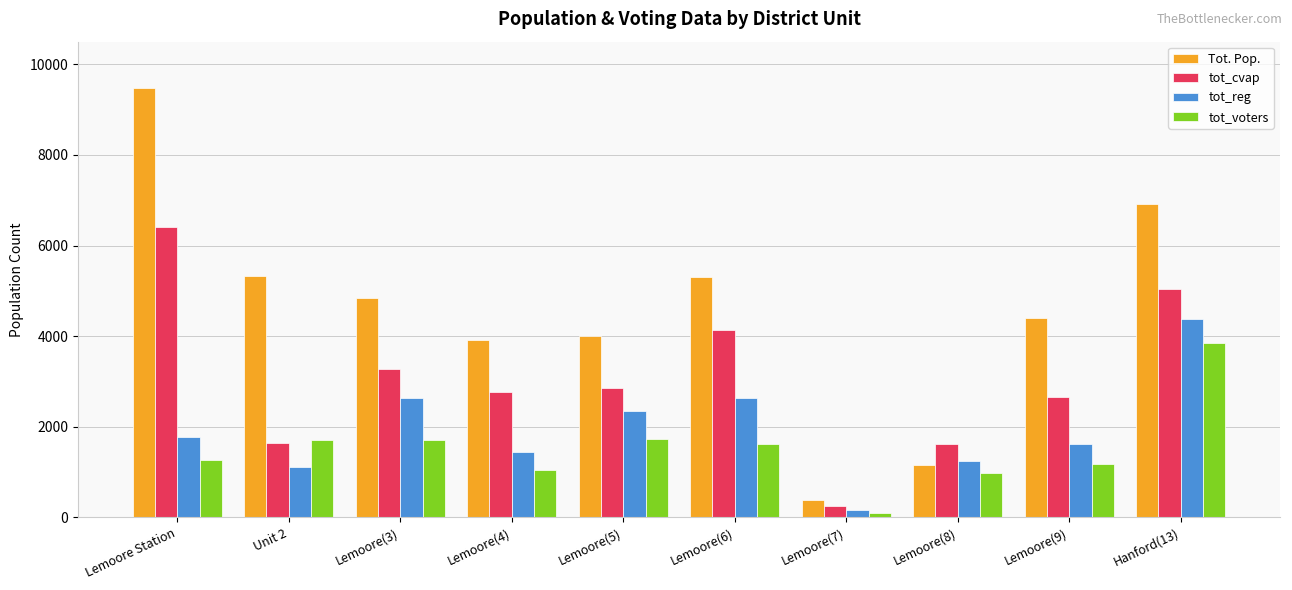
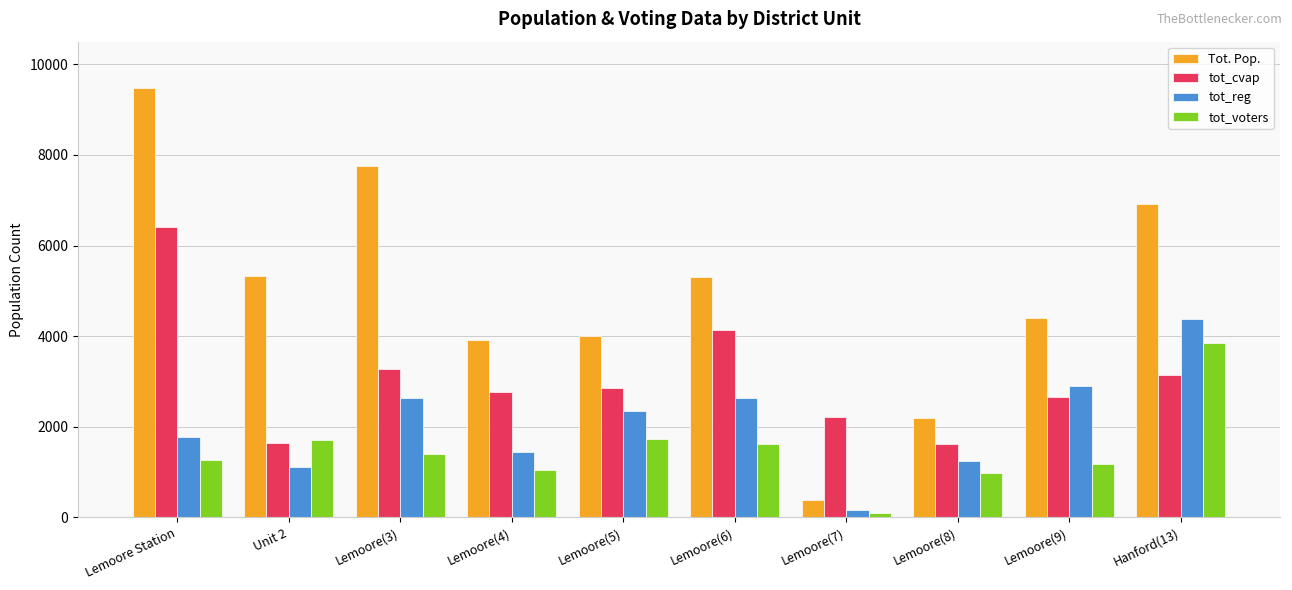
  {
    "Tot. Pop.": {
      "Lemoore Station": 9500,
      "Unit 2": 5300,
-     "Lemoore(3)": 4800,
+     "Lemoore(3)": 7800,
      "Lemoore(4)": 3900,
      "Lemoore(5)": 4000,
      "Lemoore(6)": 5300,
      "Lemoore(7)": 400,
-     "Lemoore(8)": 1200,
+     "Lemoore(8)": 2200,
      "Lemoore(9)": 4400,
      "Hanford(13)": 6900
    },
    "tot_cvap": {
      "Lemoore Station": 6400,
      "Unit 2": 1600,
      "Lemoore(3)": 3300,
      "Lemoore(4)": 2800,
      "Lemoore(5)": 2900,
      "Lemoore(6)": 4100,
-     "Lemoore(7)": 300,
+     "Lemoore(7)": 2200,
      "Lemoore(8)": 1600,
      "Lemoore(9)": 2700,
-     "Hanford(13)": 5000
+     "Hanford(13)": 3100
    },
    "tot_reg": {
      "Lemoore Station": 1800,
      "Unit 2": 1100,
      "Lemoore(3)": 2600,
      "Lemoore(4)": 1400,
      "Lemoore(5)": 2400,
      "Lemoore(6)": 2600,
      "Lemoore(7)": 200,
      "Lemoore(8)": 1200,
-     "Lemoore(9)": 1600,
+     "Lemoore(9)": 2900,
      "Hanford(13)": 4400
    },
    "tot_voters": {
      "Lemoore Station": 1300,
      "Unit 2": 1700,
-     "Lemoore(3)": 1700,
+     "Lemoore(3)": 1400,
      "Lemoore(4)": 1000,
      "Lemoore(5)": 1700,
      "Lemoore(6)": 1600,
      "Lemoore(7)": 100,
      "Lemoore(8)": 1000,
      "Lemoore(9)": 1200,
      "Hanford(13)": 3900
    }
  }
